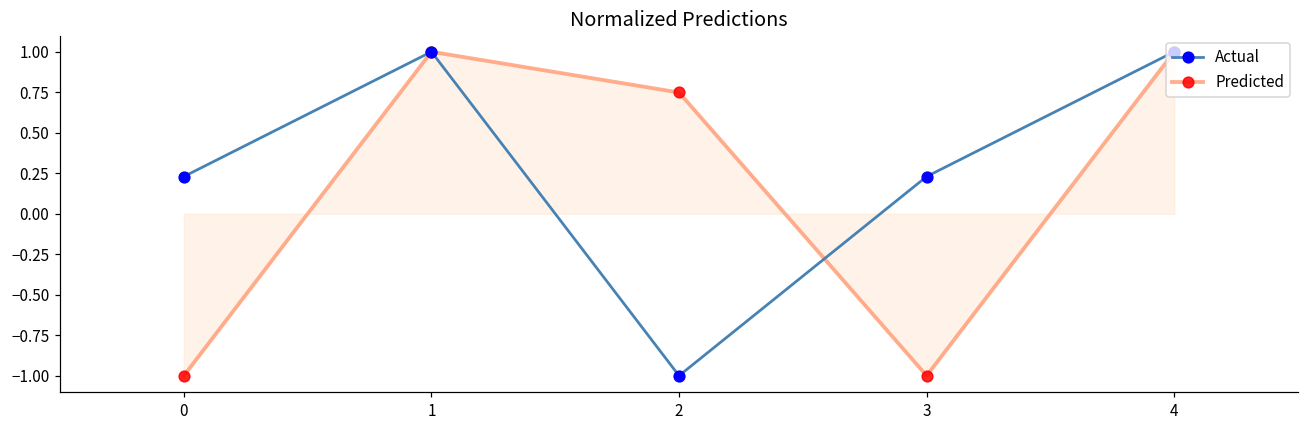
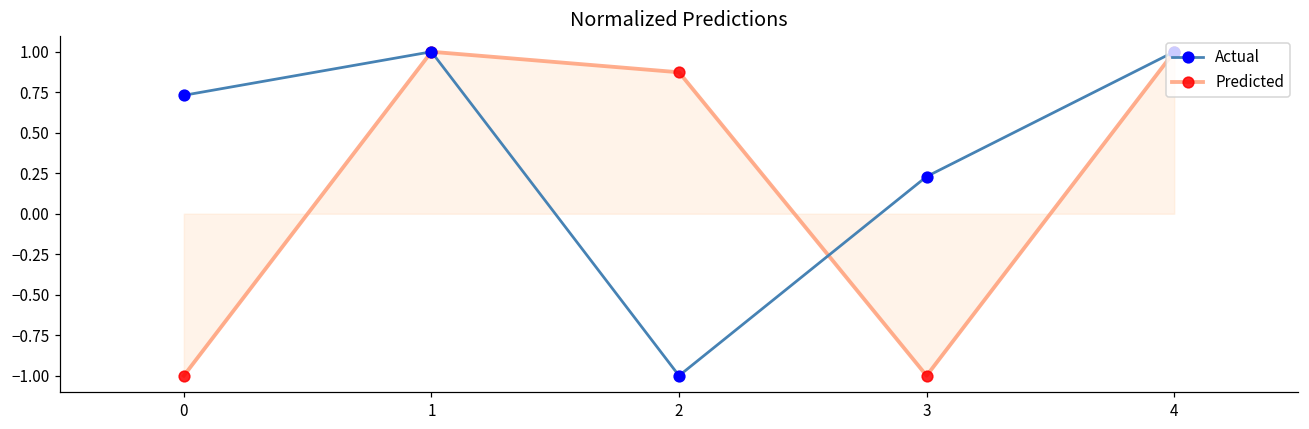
  {
    "Actual": {
-     "0": 0.23,
+     "0": 0.73,
      "2": -1.00,
      "3": 0.23
    },
    "Predicted": {
      "0": -1.00,
-     "2": 0.75,
+     "2": 0.87,
      "3": -1.00
    }
  }
